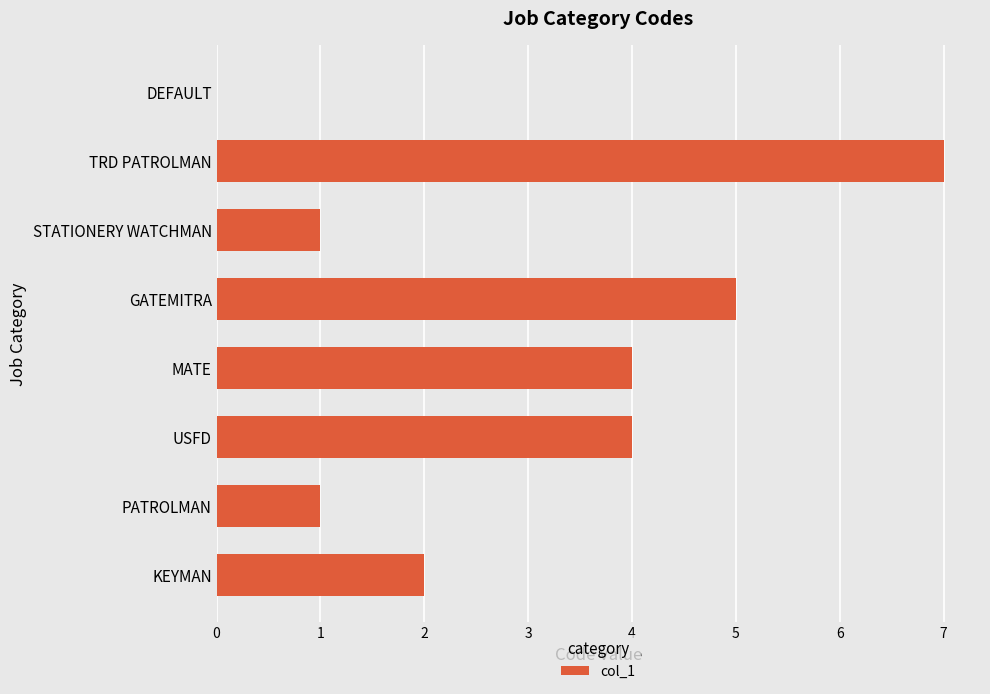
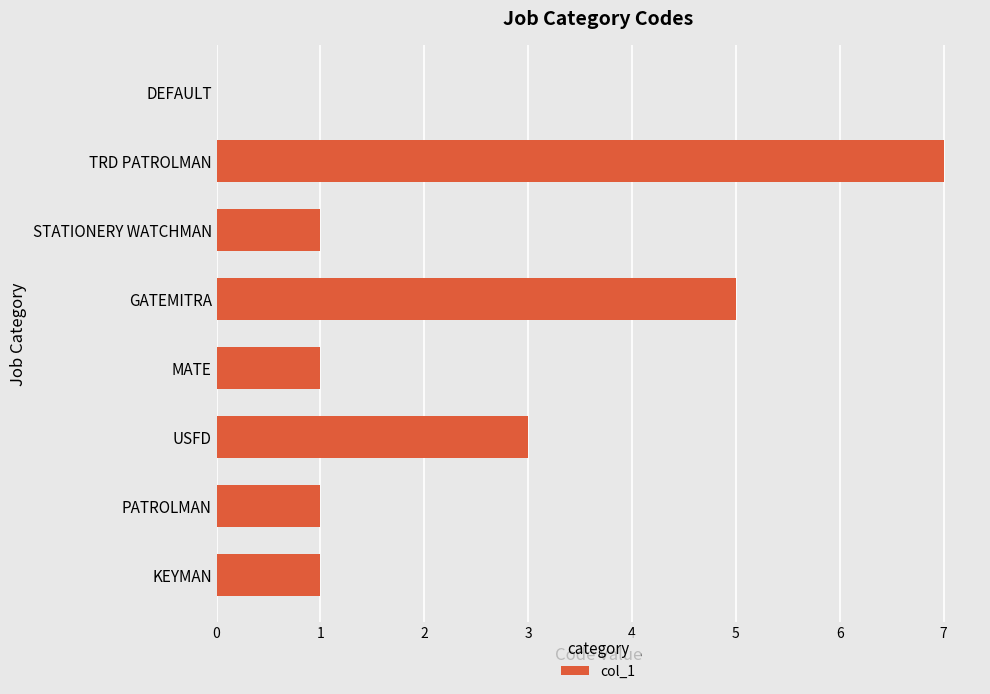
  {
    "DEFAULT": 0,
    "TRD PATROLMAN": 7,
    "STATIONERY WATCHMAN": 1,
    "GATEMITRA": 5,
-   "MATE": 4,
-   "USFD": 4,
+   "MATE": 1,
+   "USFD": 3,
    "PATROLMAN": 1,
-   "KEYMAN": 2
+   "KEYMAN": 1
  }
